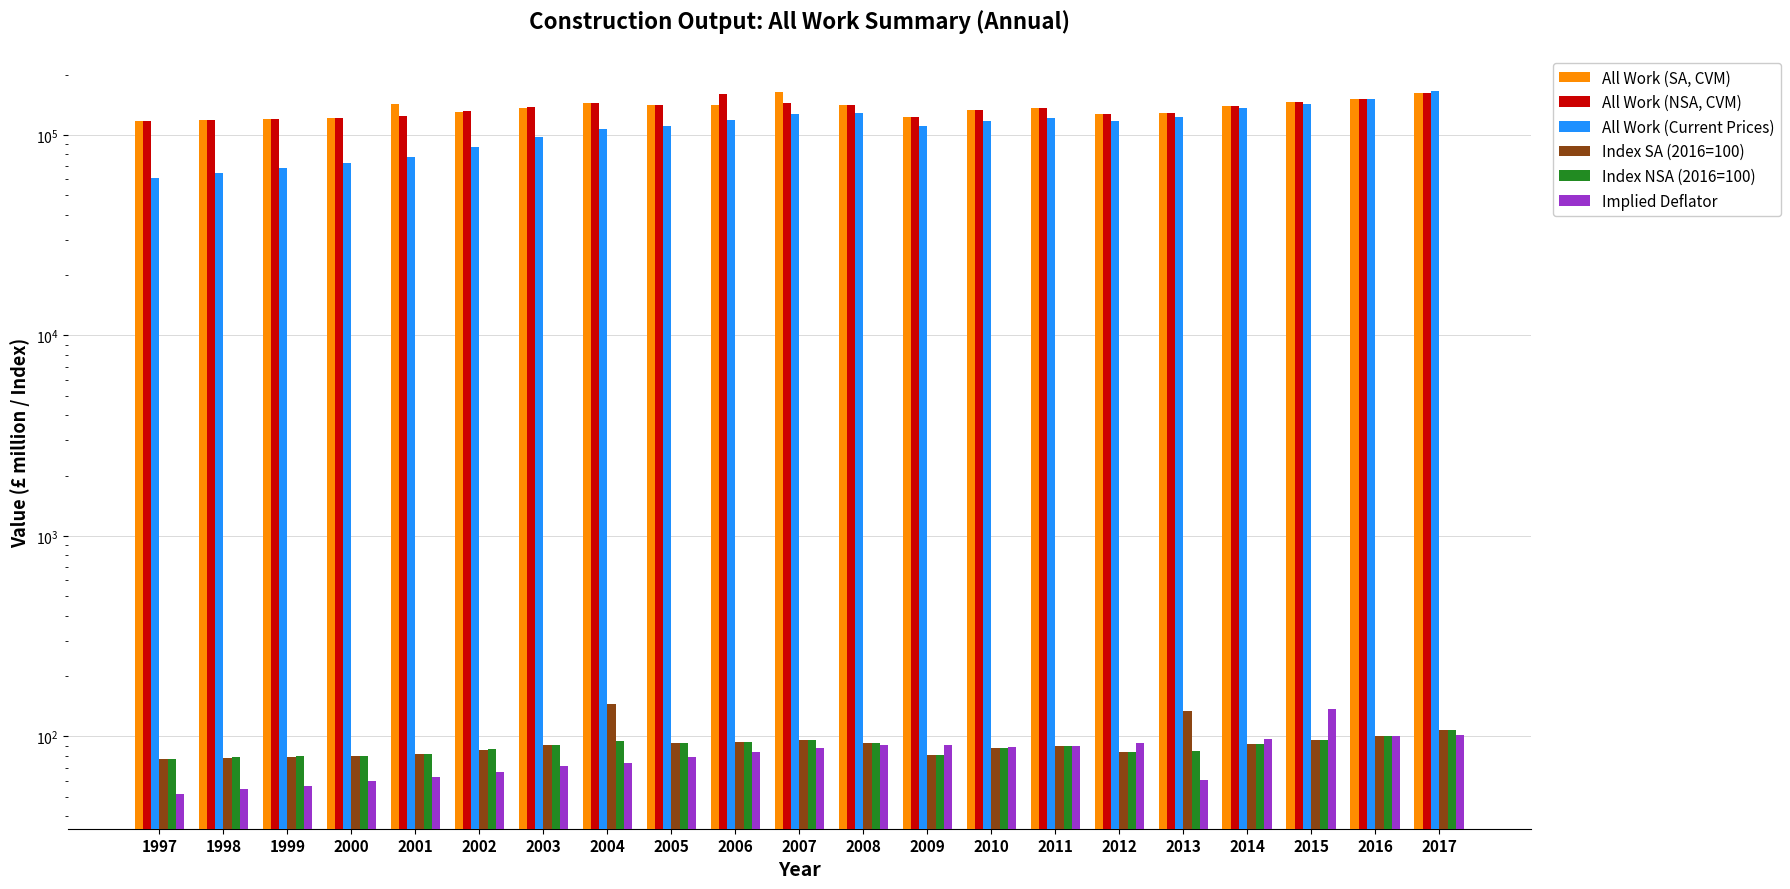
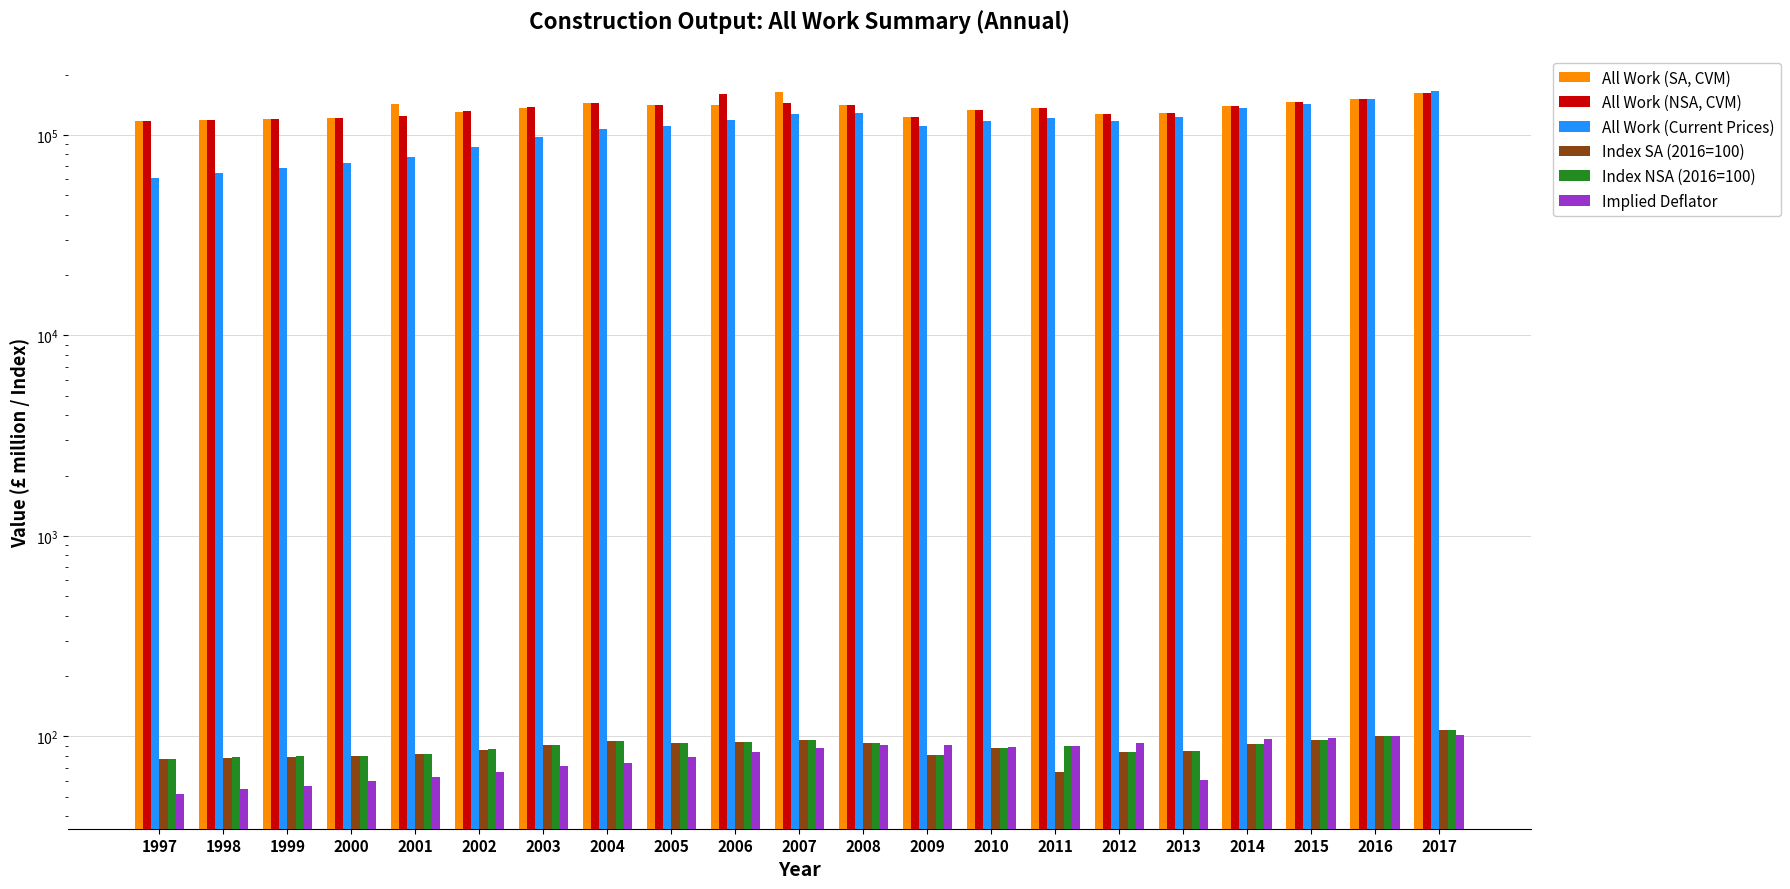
  {
    "All Work (SA, CVM)": {
      "1997": 120000,
      "1998": 120000,
      "1999": 120000,
      "2000": 120000,
      "2001": 140000,
      "2002": 130000,
      "2003": 140000,
      "2004": 140000,
      "2005": 140000,
      "2006": 140000,
      "2007": 160000,
      "2008": 140000,
      "2009": 120000,
      "2010": 130000,
      "2011": 140000,
      "2012": 130000,
      "2013": 130000,
      "2014": 140000,
      "2015": 150000,
      "2016": 150000,
      "2017": 160000
    },
    "All Work (NSA, CVM)": {
      "1997": 120000,
      "1998": 120000,
      "1999": 120000,
      "2000": 120000,
      "2001": 120000,
      "2002": 130000,
      "2003": 140000,
      "2004": 140000,
      "2005": 140000,
      "2006": 160000,
      "2007": 140000,
      "2008": 140000,
      "2009": 120000,
      "2010": 130000,
      "2011": 140000,
      "2012": 130000,
      "2013": 130000,
      "2014": 140000,
      "2015": 150000,
      "2016": 150000,
      "2017": 160000
    },
    "All Work (Current Prices)": {
      "1997": 61000,
      "1998": 65000,
      "1999": 69000,
      "2000": 73000,
      "2001": 78000,
      "2002": 90000,
      "2003": 100000,
      "2004": 110000,
      "2005": 110000,
      "2006": 120000,
      "2007": 130000,
      "2008": 130000,
      "2009": 110000,
      "2010": 120000,
      "2011": 120000,
      "2012": 120000,
      "2013": 120000,
      "2014": 140000,
      "2015": 140000,
      "2016": 150000,
      "2017": 170000
    },
    "Index SA (2016=100)": {
      "1997": 77,
      "1998": 78,
      "1999": 79,
      "2000": 80,
      "2001": 82,
      "2002": 86,
      "2003": 90,
-     "2004": 140,
+     "2004": 100,
      "2005": 90,
      "2006": 90,
      "2007": 100,
      "2008": 90,
      "2009": 81,
      "2010": 90,
-     "2011": 90,
+     "2011": 66,
      "2012": 83,
-     "2013": 130,
+     "2013": 85,
      "2014": 90,
      "2015": 100,
      "2016": 100,
      "2017": 110
    },
    "Index NSA (2016=100)": {
      "1997": 77,
      "1998": 79,
      "1999": 80,
      "2000": 80,
      "2001": 82,
      "2002": 86,
      "2003": 90,
      "2004": 100,
      "2005": 90,
      "2006": 90,
      "2007": 100,
      "2008": 90,
      "2009": 81,
      "2010": 90,
      "2011": 90,
      "2012": 83,
      "2013": 85,
      "2014": 90,
      "2015": 100,
      "2016": 100,
      "2017": 110
    },
    "Implied Deflator": {
      "1997": 52,
      "1998": 54,
      "1999": 57,
      "2000": 60,
      "2001": 63,
      "2002": 67,
      "2003": 71,
      "2004": 74,
      "2005": 79,
      "2006": 83,
      "2007": 90,
      "2008": 90,
      "2009": 90,
      "2010": 90,
      "2011": 90,
      "2012": 90,
      "2013": 61,
      "2014": 100,
-     "2015": 140,
+     "2015": 100,
      "2016": 100,
      "2017": 100
    }
  }
